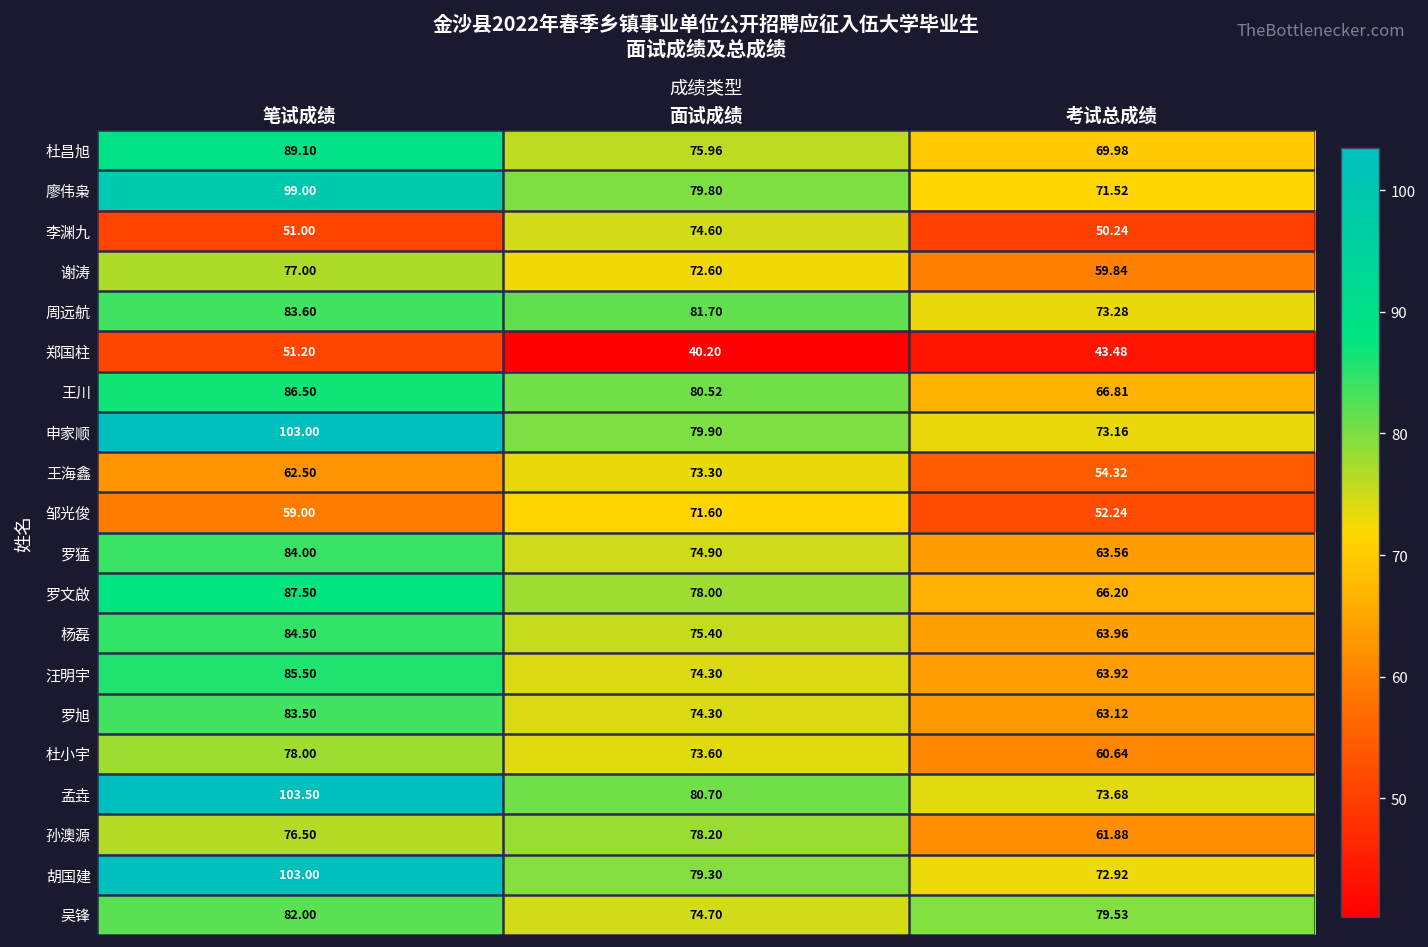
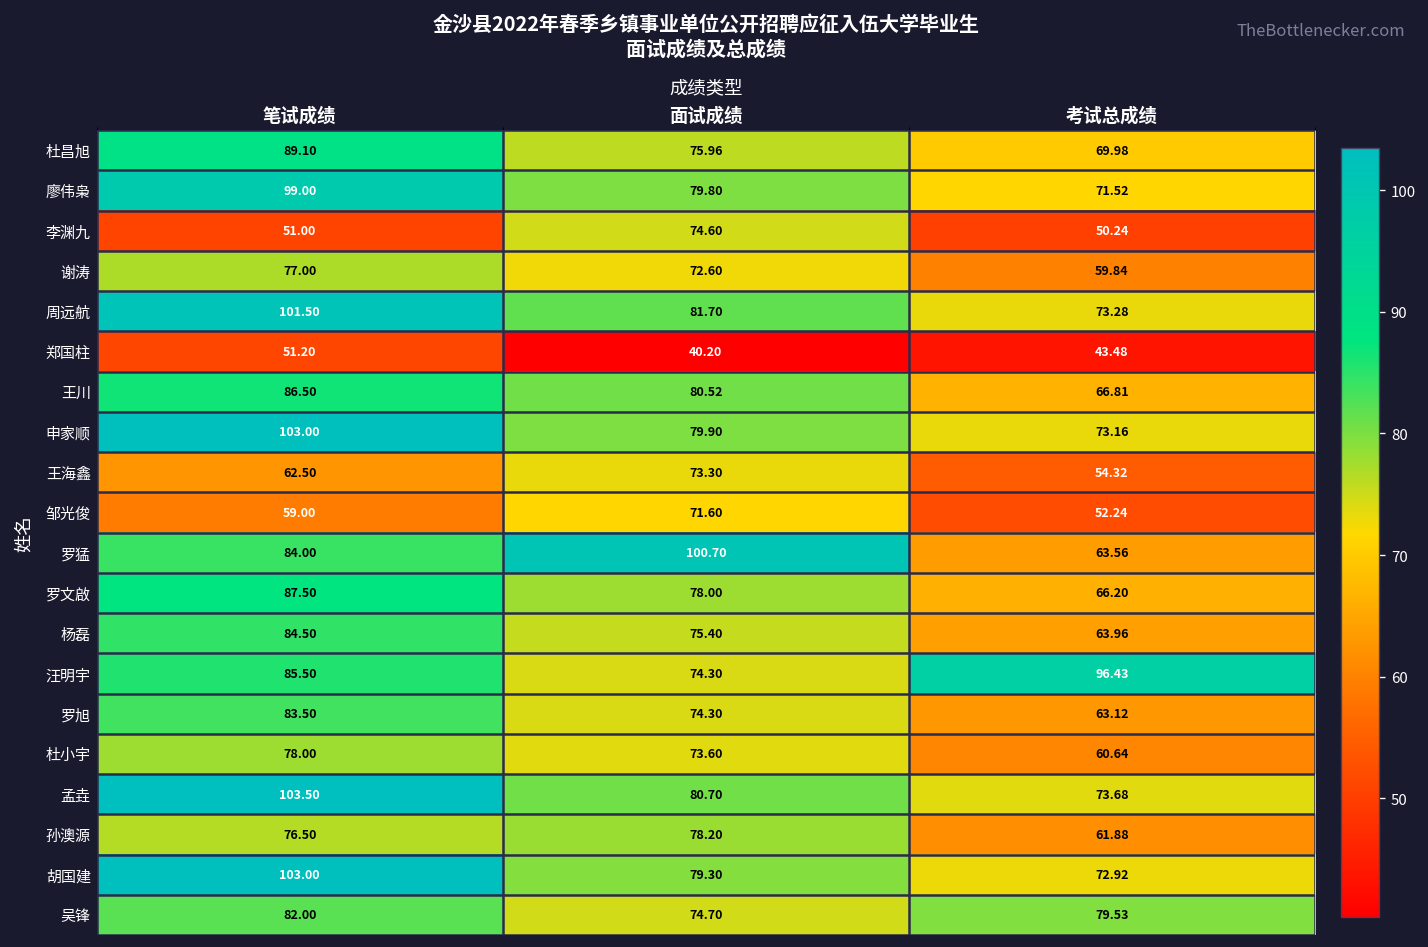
  {
    "杜昌旭": {
      "笔试成绩": 89.10,
      "面试成绩": 75.96,
      "考试总成绩": 69.98
    },
    "廖伟枭": {
      "笔试成绩": 99.00,
      "面试成绩": 79.80,
      "考试总成绩": 71.52
    },
    "李渊九": {
      "笔试成绩": 51.00,
      "面试成绩": 74.60,
      "考试总成绩": 50.24
    },
    "谢涛": {
      "笔试成绩": 77.00,
      "面试成绩": 72.60,
      "考试总成绩": 59.84
    },
    "周远航": {
-     "笔试成绩": 83.60,
+     "笔试成绩": 101.50,
      "面试成绩": 81.70,
      "考试总成绩": 73.28
    },
    "郑国柱": {
      "笔试成绩": 51.20,
      "面试成绩": 40.20,
      "考试总成绩": 43.48
    },
    "王川": {
      "笔试成绩": 86.50,
      "面试成绩": 80.52,
      "考试总成绩": 66.81
    },
    "申家顺": {
      "笔试成绩": 103.00,
      "面试成绩": 79.90,
      "考试总成绩": 73.16
    },
    "王海鑫": {
      "笔试成绩": 62.50,
      "面试成绩": 73.30,
      "考试总成绩": 54.32
    },
    "邹光俊": {
      "笔试成绩": 59.00,
      "面试成绩": 71.60,
      "考试总成绩": 52.24
    },
    "罗猛": {
      "笔试成绩": 84.00,
-     "面试成绩": 74.90,
+     "面试成绩": 100.70,
      "考试总成绩": 63.56
    },
    "罗文啟": {
      "笔试成绩": 87.50,
      "面试成绩": 78.00,
      "考试总成绩": 66.20
    },
    "杨磊": {
      "笔试成绩": 84.50,
      "面试成绩": 75.40,
      "考试总成绩": 63.96
    },
    "汪明宇": {
      "笔试成绩": 85.50,
      "面试成绩": 74.30,
-     "考试总成绩": 63.92
+     "考试总成绩": 96.43
    },
    "罗旭": {
      "笔试成绩": 83.50,
      "面试成绩": 74.30,
      "考试总成绩": 63.12
    },
    "杜小宇": {
      "笔试成绩": 78.00,
      "面试成绩": 73.60,
      "考试总成绩": 60.64
    },
    "孟垚": {
      "笔试成绩": 103.50,
      "面试成绩": 80.70,
      "考试总成绩": 73.68
    },
    "孙澳源": {
      "笔试成绩": 76.50,
      "面试成绩": 78.20,
      "考试总成绩": 61.88
    },
    "胡国建": {
      "笔试成绩": 103.00,
      "面试成绩": 79.30,
      "考试总成绩": 72.92
    },
    "吴锋": {
      "笔试成绩": 82.00,
      "面试成绩": 74.70,
      "考试总成绩": 79.53
    }
  }
